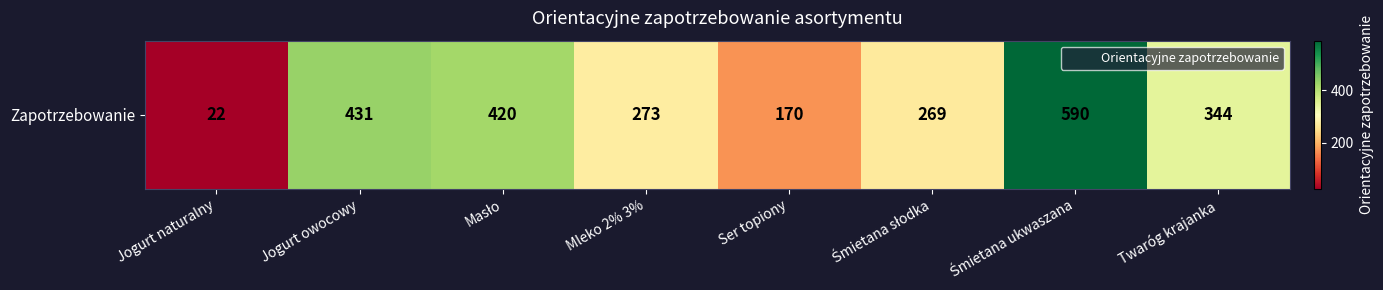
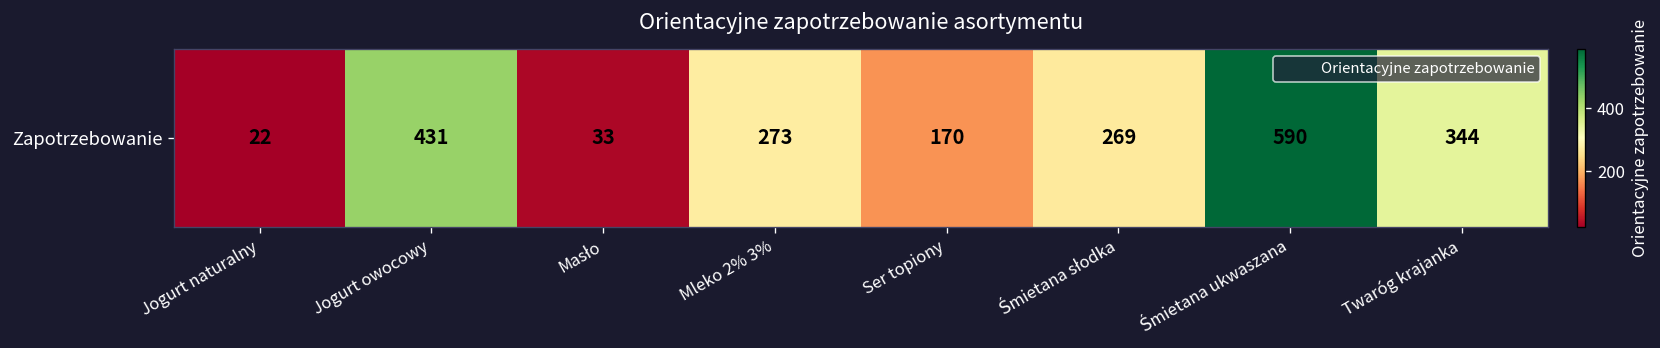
  {
    "Zapotrzebowanie": {
      "Jogurt naturalny": 22,
      "Jogurt owocowy": 431,
-     "Masło": 420,
+     "Masło": 33,
      "Mleko 2% 3%": 273,
      "Ser topiony": 170,
      "Śmietana słodka": 269,
      "Śmietana ukwaszana": 590,
      "Twaróg krajanka": 344
    }
  }
